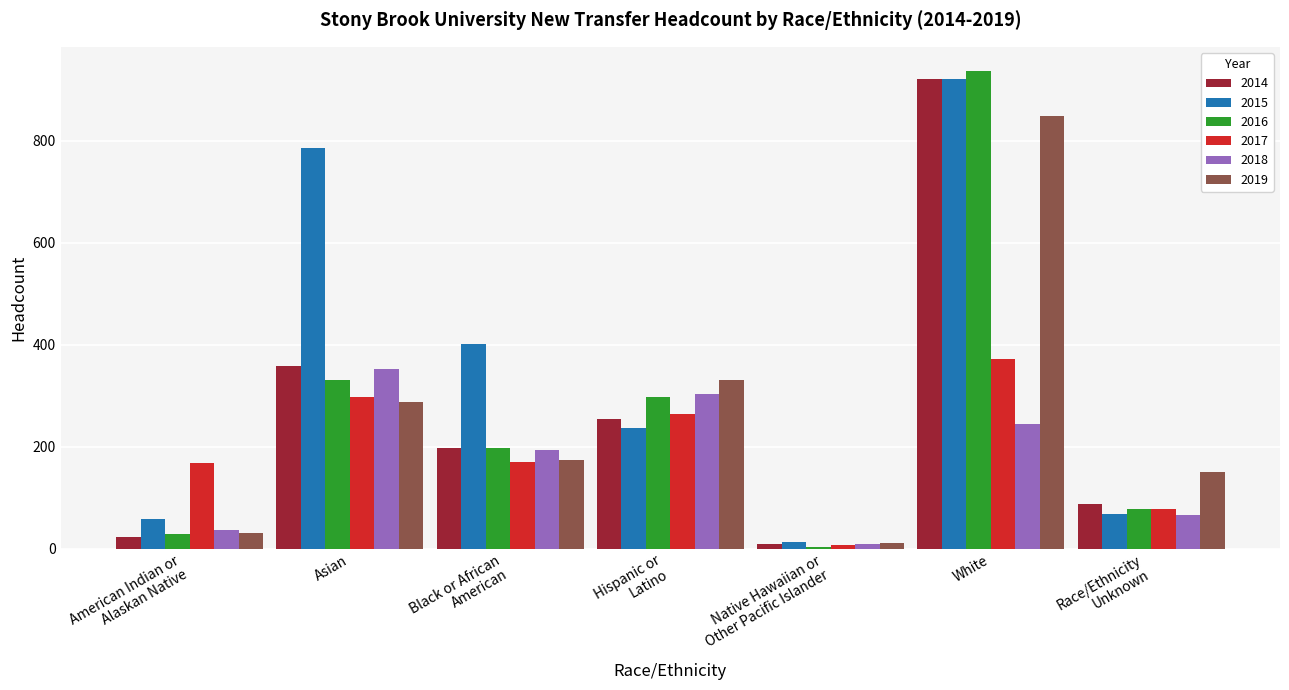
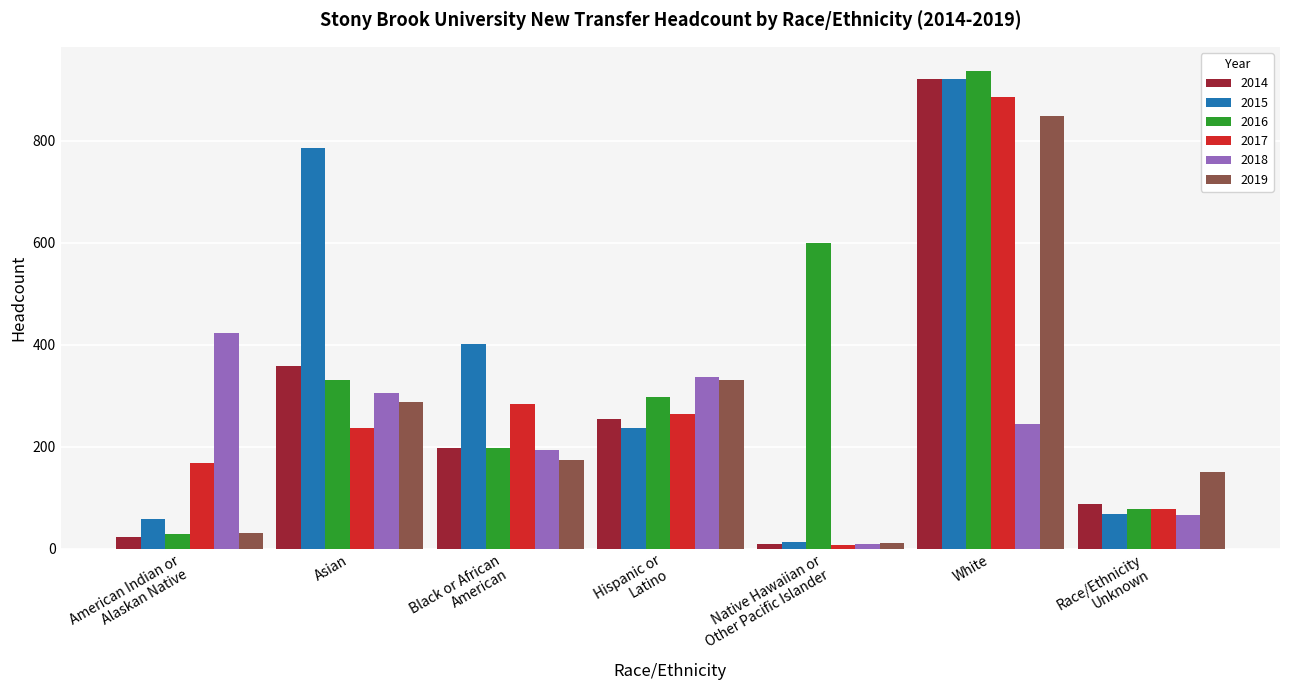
  {
    "2015": {
      "American Indian or Alaskan Native": 60,
      "Asian": 790,
      "Black or African American": 400,
      "Hispanic or Latino": 240,
      "Native Hawaiian or Other Pacific Islander": 10,
      "White": 920,
      "Race/Ethnicity Unknown": 70
    },
    "2016": {
      "American Indian or Alaskan Native": 30,
      "Asian": 330,
      "Black or African American": 200,
      "Hispanic or Latino": 300,
-     "Native Hawaiian or Other Pacific Islander": 0,
+     "Native Hawaiian or Other Pacific Islander": 600,
      "White": 940,
      "Race/Ethnicity Unknown": 80
    },
    "2017": {
      "American Indian or Alaskan Native": 170,
-     "Asian": 300,
-     "Black or African American": 170,
+     "Asian": 240,
+     "Black or African American": 280,
      "Hispanic or Latino": 260,
      "Native Hawaiian or Other Pacific Islander": 10,
-     "White": 370,
+     "White": 890,
      "Race/Ethnicity Unknown": 80
    },
    "2018": {
-     "American Indian or Alaskan Native": 40,
-     "Asian": 350,
+     "American Indian or Alaskan Native": 420,
+     "Asian": 310,
      "Black or African American": 190,
-     "Hispanic or Latino": 300,
+     "Hispanic or Latino": 340,
      "Native Hawaiian or Other Pacific Islander": 10,
      "White": 240,
      "Race/Ethnicity Unknown": 70
    }
  }
